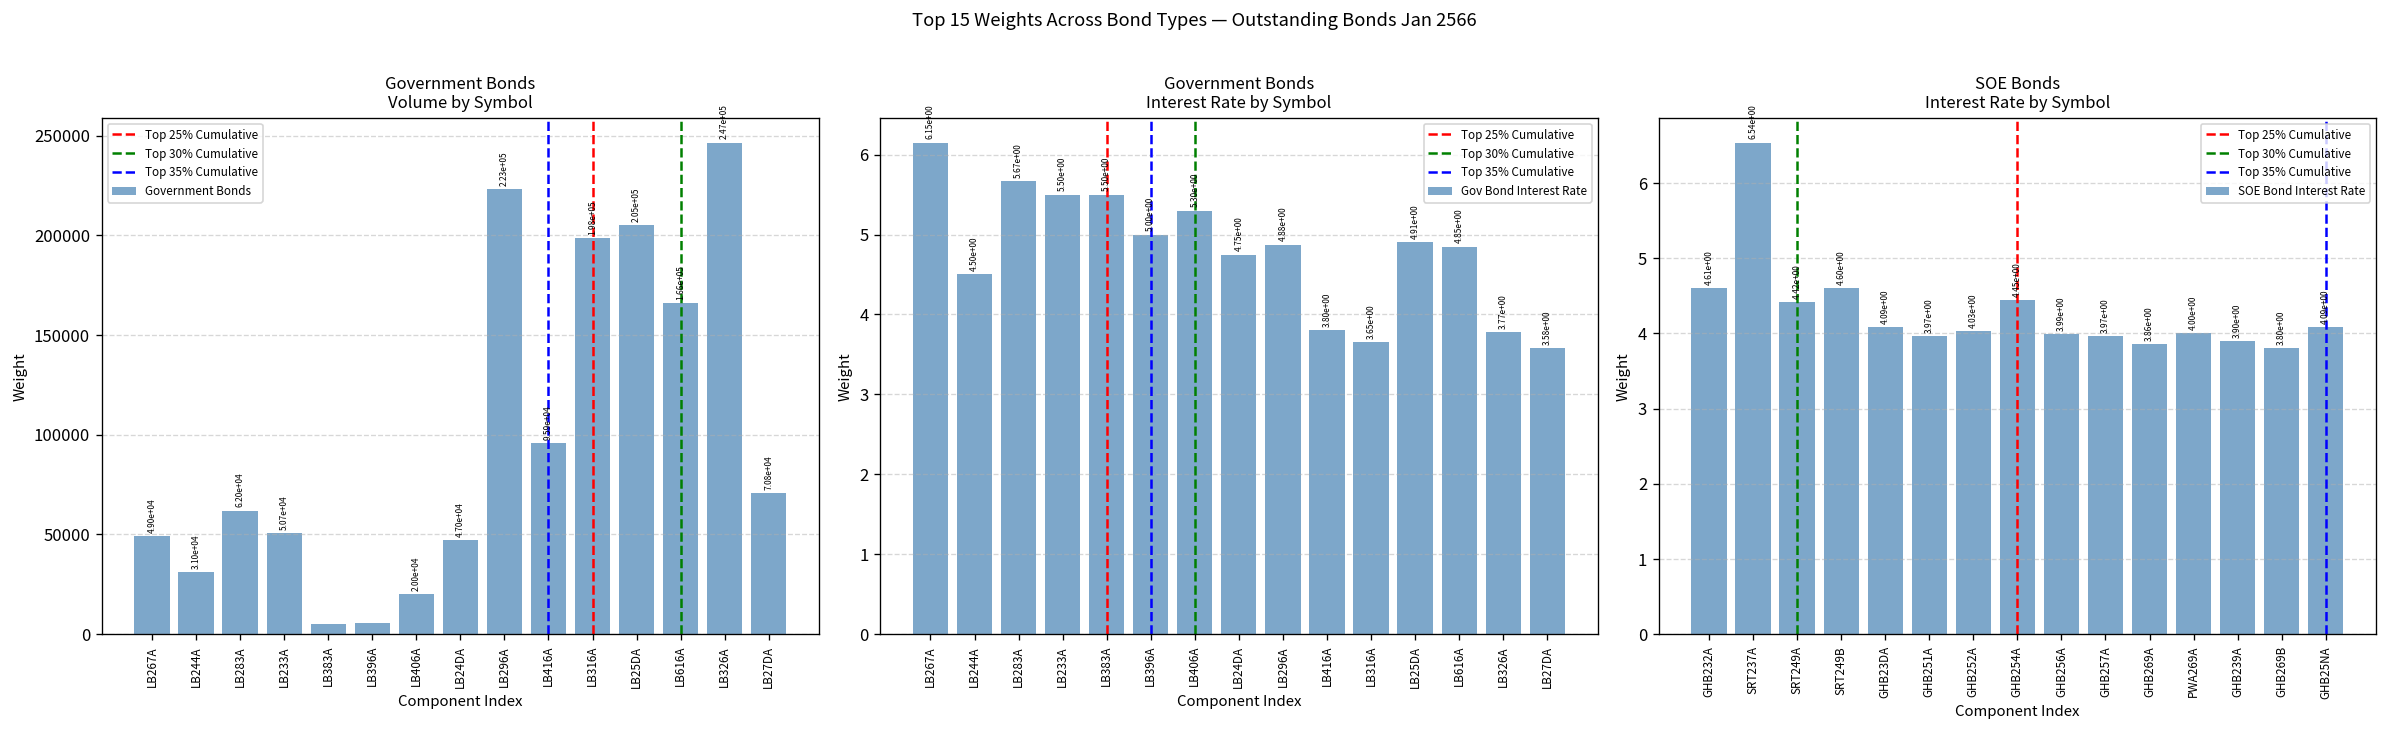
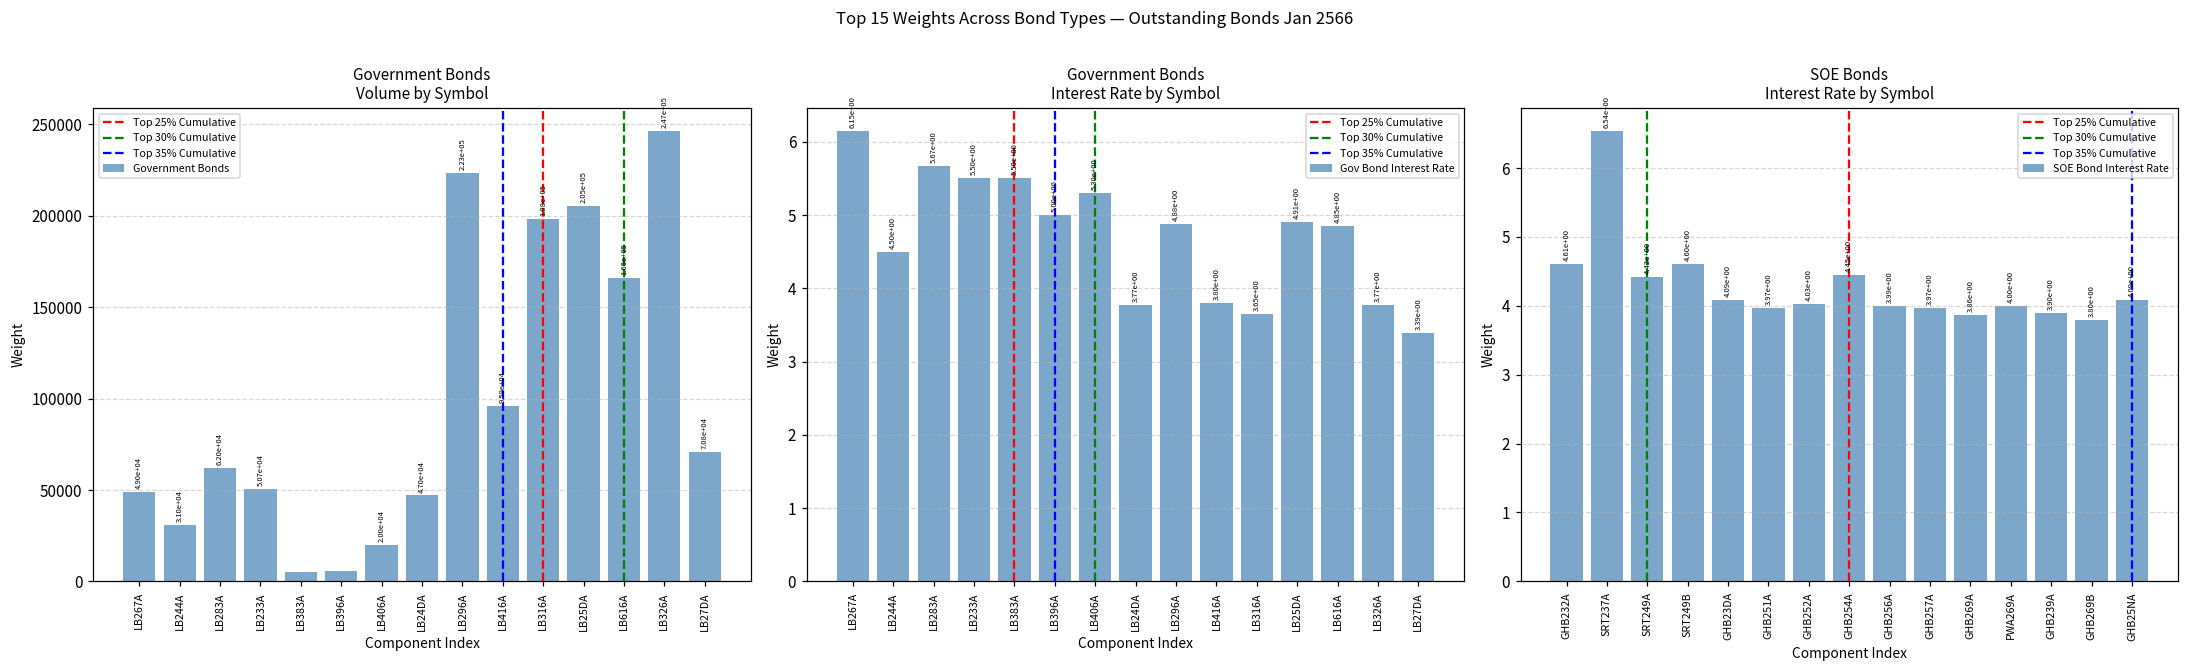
  {
    "Government Bonds Volume by Symbol": {
      "LB267A": "4.90e+04",
      "LB244A": "3.10e+04",
      "LB233A": "5.07e+04",
      "LB406A": "2.00e+04",
      "LB24DA": "4.70e+04"
    },
    "Government Bonds Interest Rate by Symbol": {
      "LB267A": "6.15e+00",
      "LB244A": "4.50e+00",
      "LB283A": "5.67e+00",
      "LB233A": "5.50e+00",
      "LB383A": "5.50e+00",
      "LB396A": "5.00e+00",
      "LB406A": "5.30e+00",
-     "LB24DA": "4.75e+00",
+     "LB24DA": "3.77e+00",
      "LB296A": "4.88e+00",
      "LB416A": "3.80e+00",
      "LB316A": "3.65e+00",
      "LB25DA": "4.91e+00",
      "LB616A": "4.85e+00",
      "LB326A": "3.77e+00",
-     "LB27DA": "3.58e+00"
+     "LB27DA": "3.39e+00"
    },
    "SOE Bonds Interest Rate by Symbol": {
      "GHB232A": "4.61e+00",
      "SRT237A": "6.54e+00",
      "SRT249A": "4.42e+00",
      "SRT249B": "4.60e+00",
      "GHB23DA": "4.09e+00",
      "GHB251A": "3.97e+00",
      "GHB252A": "4.03e+00",
      "GHB254A": "4.45e+00",
      "GHB256A": "3.99e+00",
      "GHB257A": "3.97e+00",
      "GHB269A": "3.86e+00",
      "PWA269A": "4.00e+00",
      "GHB239A": "3.90e+00",
      "GHB269B": "3.80e+00",
      "GHB25NA": "4.09e+00"
    }
  }
